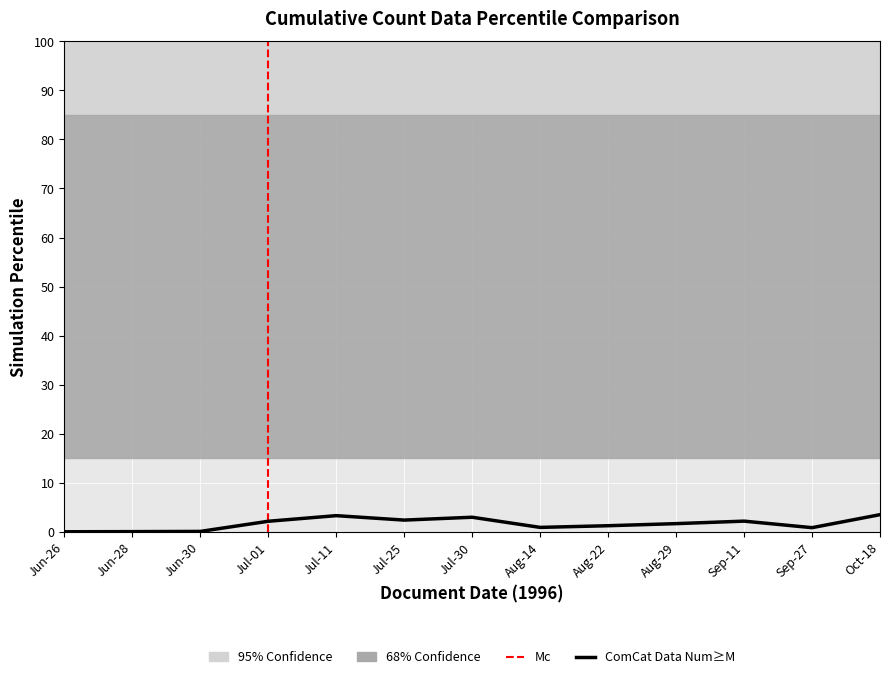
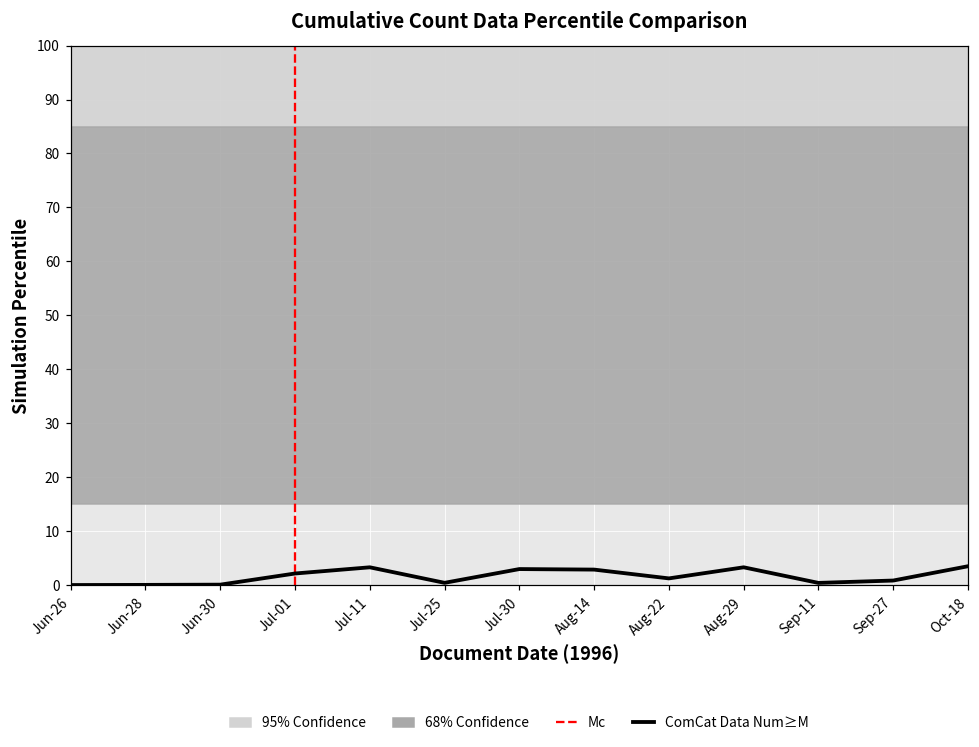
  {
    "ComCat Data Num≥M": {
      "Jun-26": 0,
      "Jun-28": 0,
      "Jun-30": 0,
      "Jul-01": 2,
      "Jul-11": 3,
-     "Jul-25": 2,
+     "Jul-25": 0,
      "Jul-30": 3,
-     "Aug-14": 1,
+     "Aug-14": 3,
      "Aug-22": 1,
-     "Aug-29": 2,
-     "Sep-11": 2,
+     "Aug-29": 3,
+     "Sep-11": 0,
      "Sep-27": 1,
      "Oct-18": 4
    },
    "68% Confidence": {
      "Jun-26": 85,
      "Jun-28": 85,
      "Jun-30": 85,
      "Jul-01": 85,
      "Jul-11": 85,
      "Jul-25": 85,
      "Jul-30": 85,
      "Aug-14": 85,
      "Aug-22": 85,
      "Aug-29": 85,
      "Sep-11": 85,
      "Sep-27": 85,
      "Oct-18": 85
    }
  }
